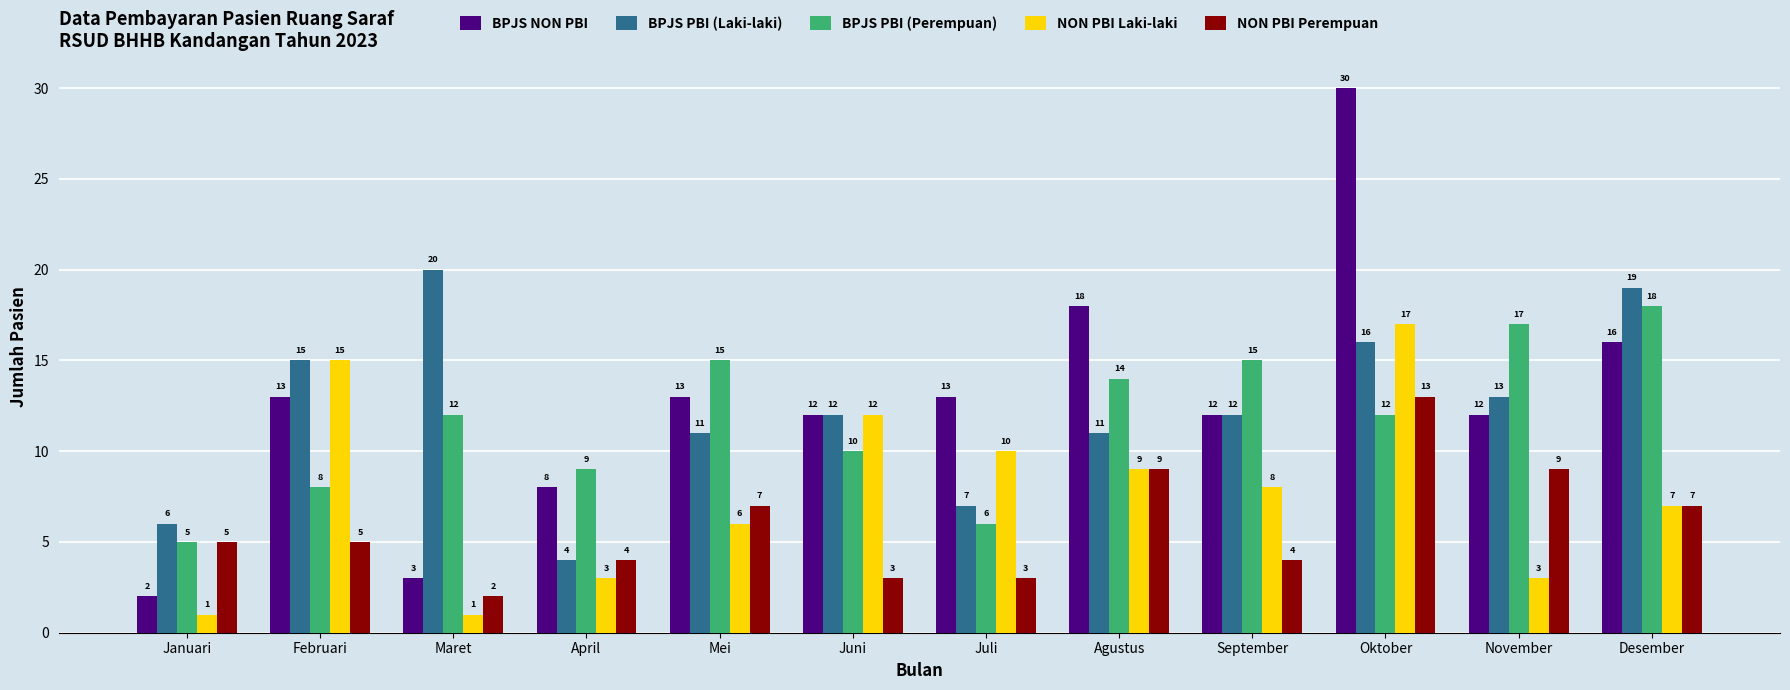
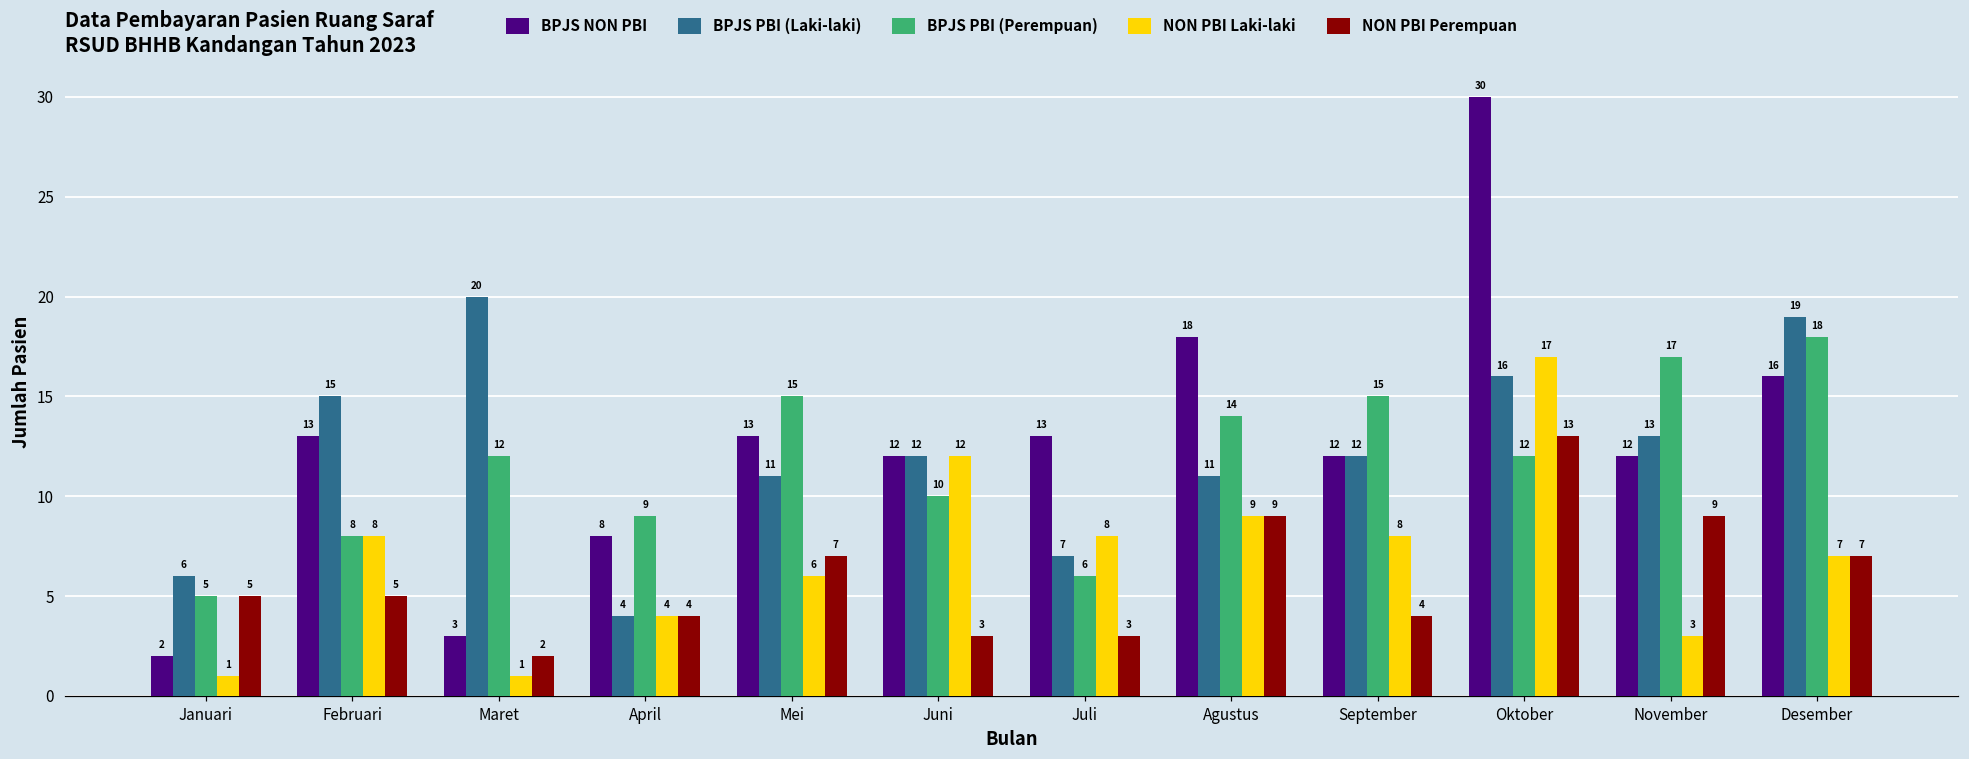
  {
    "BPJS NON PBI": {
      "Januari": 2,
      "Februari": 13,
      "Maret": 3,
      "April": 8,
      "Mei": 13,
      "Juni": 12,
      "Juli": 13,
      "Agustus": 18,
      "September": 12,
      "Oktober": 30,
      "November": 12,
      "Desember": 16
    },
    "BPJS PBI (Laki-laki)": {
      "Januari": 6,
      "Februari": 15,
      "Maret": 20,
      "April": 4,
      "Mei": 11,
      "Juni": 12,
      "Juli": 7,
      "Agustus": 11,
      "September": 12,
      "Oktober": 16,
      "November": 13,
      "Desember": 19
    },
    "BPJS PBI (Perempuan)": {
      "Januari": 5,
      "Februari": 8,
      "Maret": 12,
      "April": 9,
      "Mei": 15,
      "Juni": 10,
      "Juli": 6,
      "Agustus": 14,
      "September": 15,
      "Oktober": 12,
      "November": 17,
      "Desember": 18
    },
    "NON PBI Laki-laki": {
      "Januari": 1,
-     "Februari": 15,
+     "Februari": 8,
      "Maret": 1,
-     "April": 3,
+     "April": 4,
      "Mei": 6,
      "Juni": 12,
-     "Juli": 10,
+     "Juli": 8,
      "Agustus": 9,
      "September": 8,
      "Oktober": 17,
      "November": 3,
      "Desember": 7
    },
    "NON PBI Perempuan": {
      "Januari": 5,
      "Februari": 5,
      "Maret": 2,
      "April": 4,
      "Mei": 7,
      "Juni": 3,
      "Juli": 3,
      "Agustus": 9,
      "September": 4,
      "Oktober": 13,
      "November": 9,
      "Desember": 7
    }
  }
